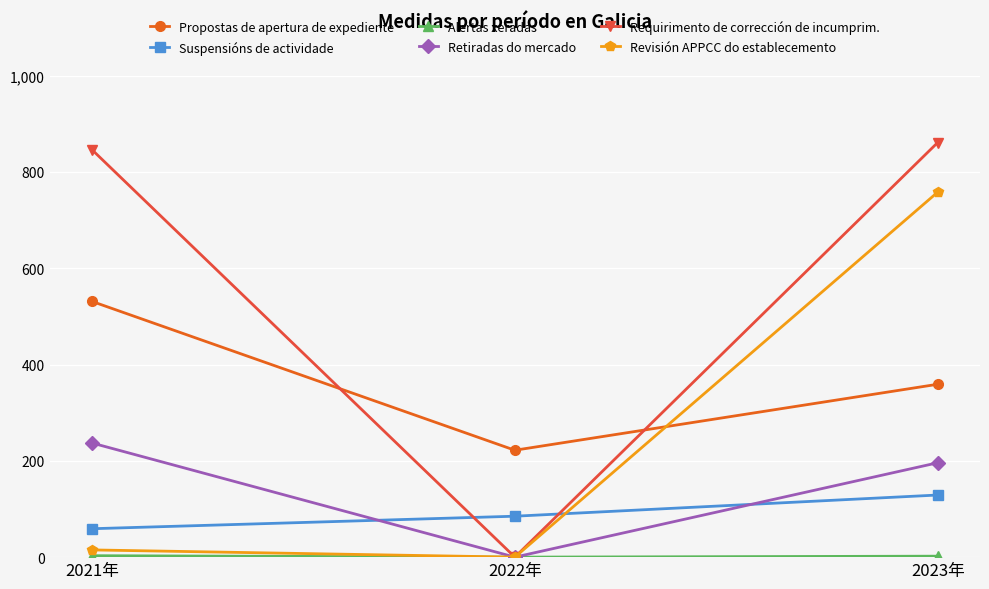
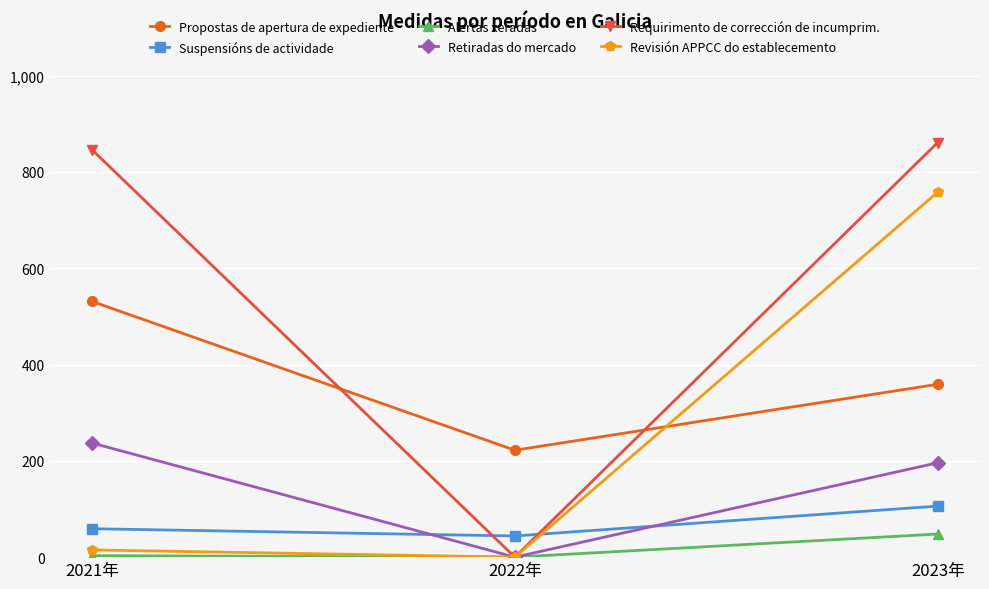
  {
    "Suspensións de actividade": {
      "2021年": 60,
-     "2022年": 90,
-     "2023年": 130
+     "2022年": 40,
+     "2023年": 110
    },
    "Alertas xeradas": {
      "2021年": 0,
-     "2023年": 0
+     "2023年": 50
    },
    "Retiradas do mercado": {
      "2021年": 240,
      "2023年": 200
    }
  }
